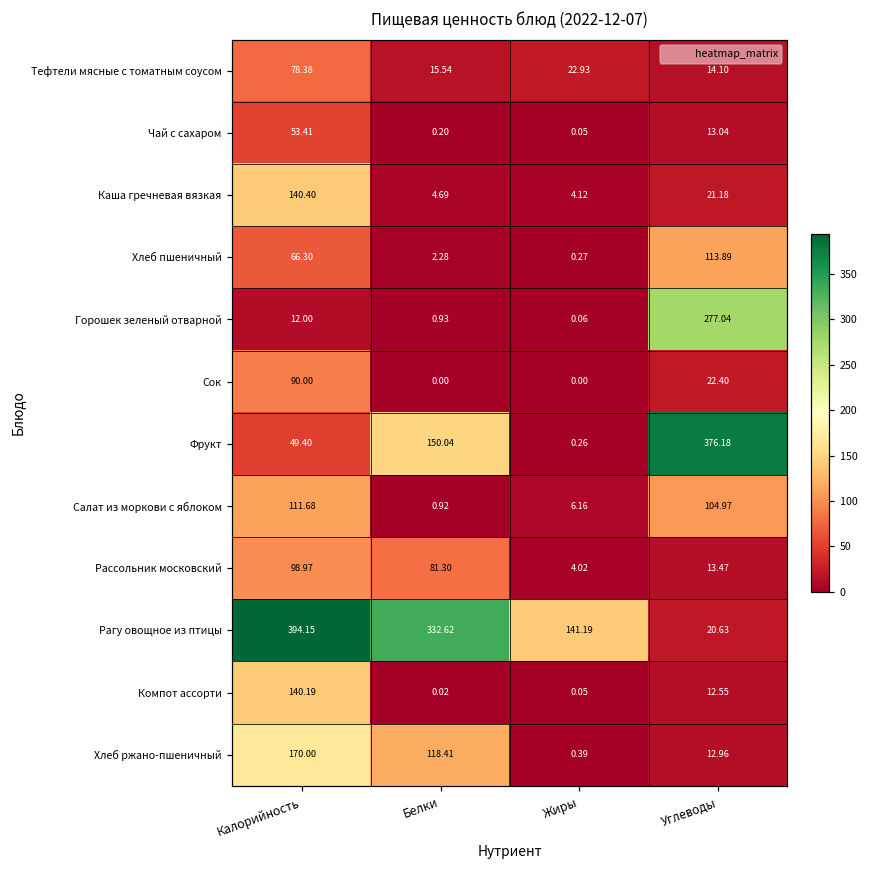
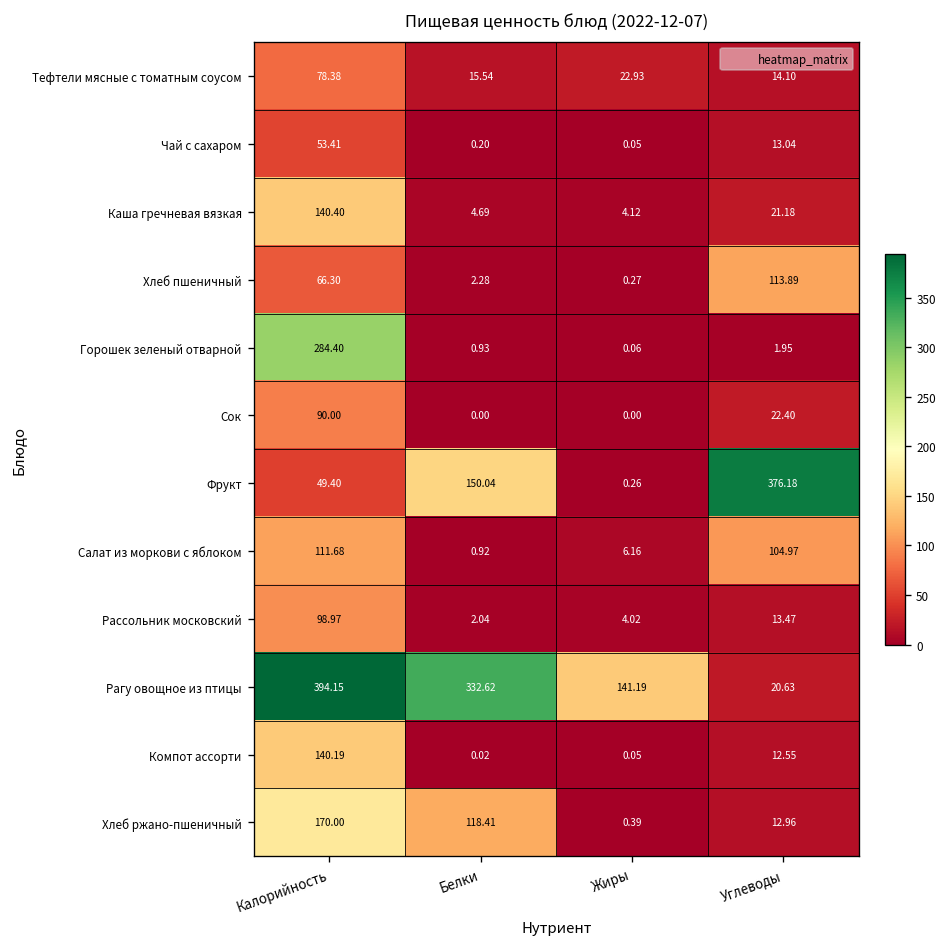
  {
    "Тефтели мясные с томатным соусом": {
      "Калорийность": 78.38,
      "Белки": 15.54,
      "Жиры": 22.93,
      "Углеводы": 14.10
    },
    "Чай с сахаром": {
      "Калорийность": 53.41,
      "Белки": 0.20,
      "Жиры": 0.05,
      "Углеводы": 13.04
    },
    "Каша гречневая вязкая": {
      "Калорийность": 140.40,
      "Белки": 4.69,
      "Жиры": 4.12,
      "Углеводы": 21.18
    },
    "Хлеб пшеничный": {
      "Калорийность": 66.30,
      "Белки": 2.28,
      "Жиры": 0.27,
      "Углеводы": 113.89
    },
    "Горошек зеленый отварной": {
-     "Калорийность": 12.00,
+     "Калорийность": 284.40,
      "Белки": 0.93,
      "Жиры": 0.06,
-     "Углеводы": 277.04
+     "Углеводы": 1.95
    },
    "Сок": {
      "Калорийность": 90.00,
      "Белки": 0.00,
      "Жиры": 0.00,
      "Углеводы": 22.40
    },
    "Фрукт": {
      "Калорийность": 49.40,
      "Белки": 150.04,
      "Жиры": 0.26,
      "Углеводы": 376.18
    },
    "Салат из моркови с яблоком": {
      "Калорийность": 111.68,
      "Белки": 0.92,
      "Жиры": 6.16,
      "Углеводы": 104.97
    },
    "Рассольник московский": {
      "Калорийность": 98.97,
-     "Белки": 81.30,
+     "Белки": 2.04,
      "Жиры": 4.02,
      "Углеводы": 13.47
    },
    "Рагу овощное из птицы": {
      "Калорийность": 394.15,
      "Белки": 332.62,
      "Жиры": 141.19,
      "Углеводы": 20.63
    },
    "Компот ассорти": {
      "Калорийность": 140.19,
      "Белки": 0.02,
      "Жиры": 0.05,
      "Углеводы": 12.55
    },
    "Хлеб ржано-пшеничный": {
      "Калорийность": 170.00,
      "Белки": 118.41,
      "Жиры": 0.39,
      "Углеводы": 12.96
    }
  }
